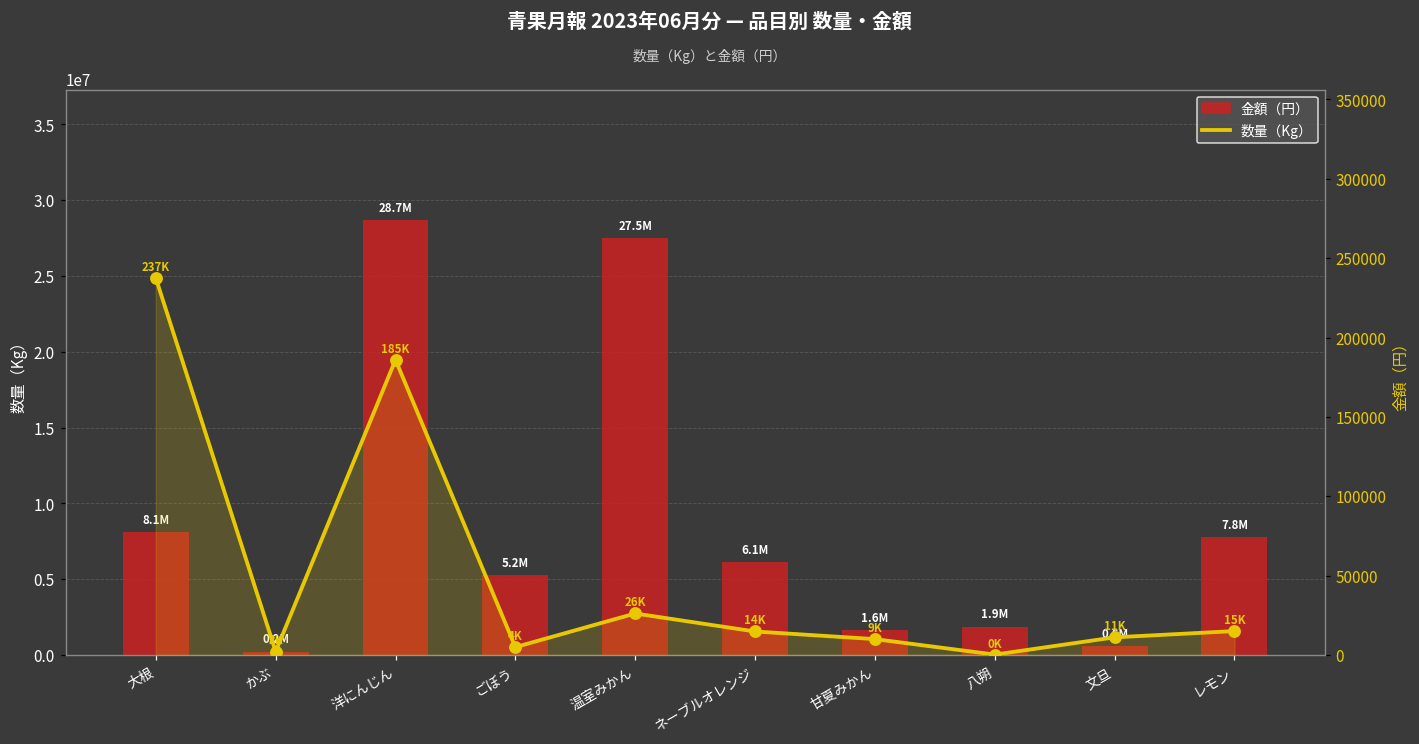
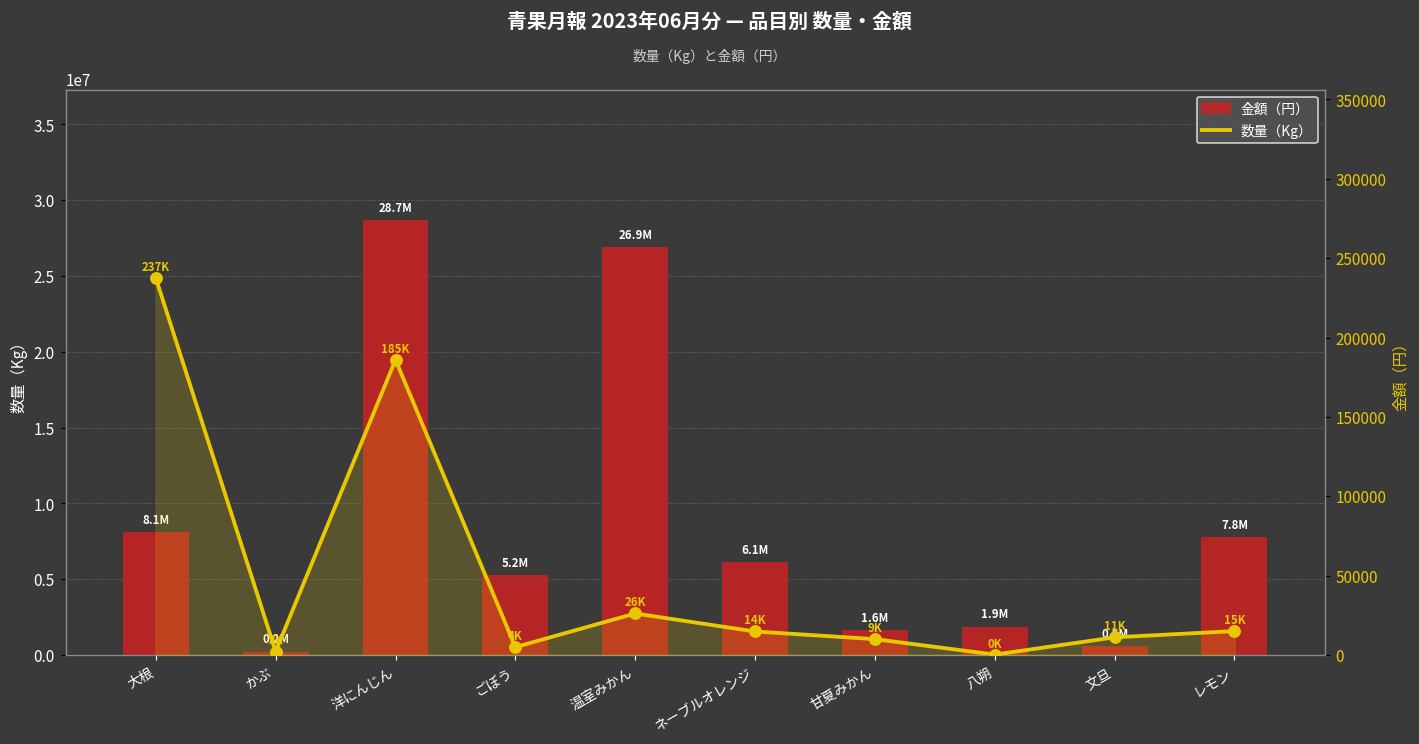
  {
    "金額（円）": {
      "大根": "8.1M",
      "かぶ": "0.2M",
      "洋にんじん": "28.7M",
      "ごぼう": "5.2M",
-     "温室みかん": "27.5M",
+     "温室みかん": "26.9M",
      "ネーブルオレンジ": "6.1M",
      "甘夏みかん": "1.6M",
      "八朔": "1.9M",
      "レモン": "7.8M"
    },
    "数量（Kg）": {
      "大根": "237K",
      "温室みかん": "26K",
      "レモン": "15K"
    }
  }
